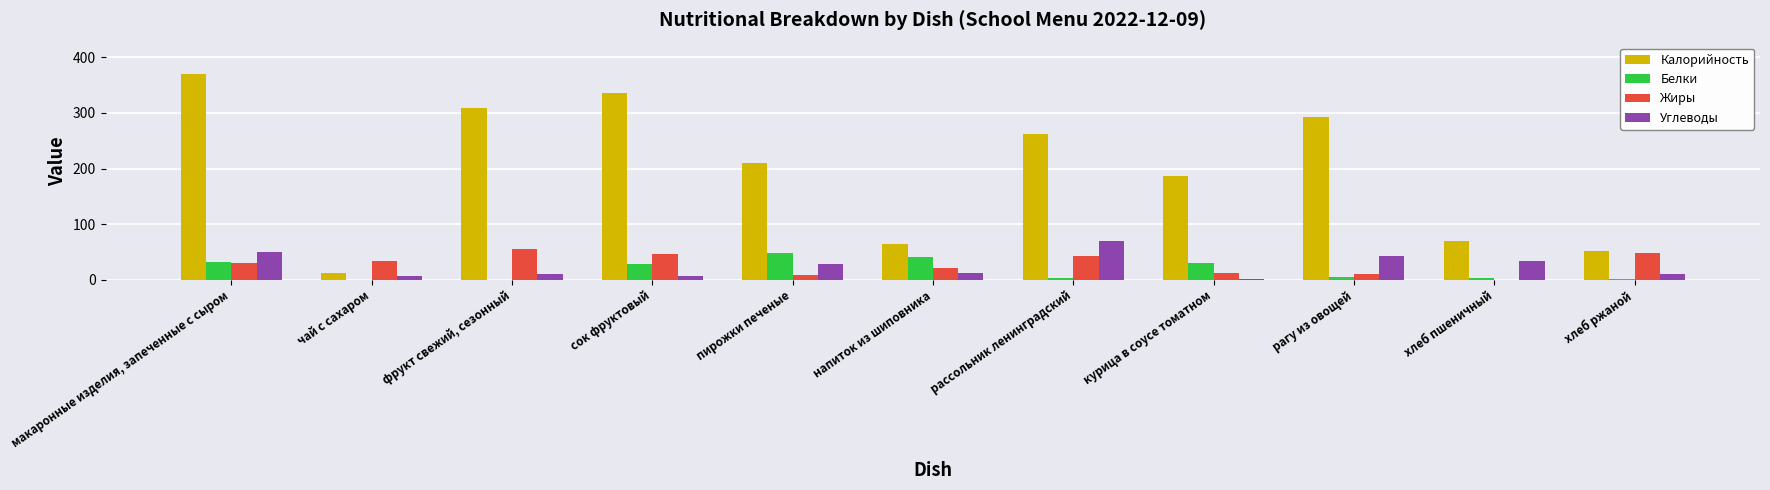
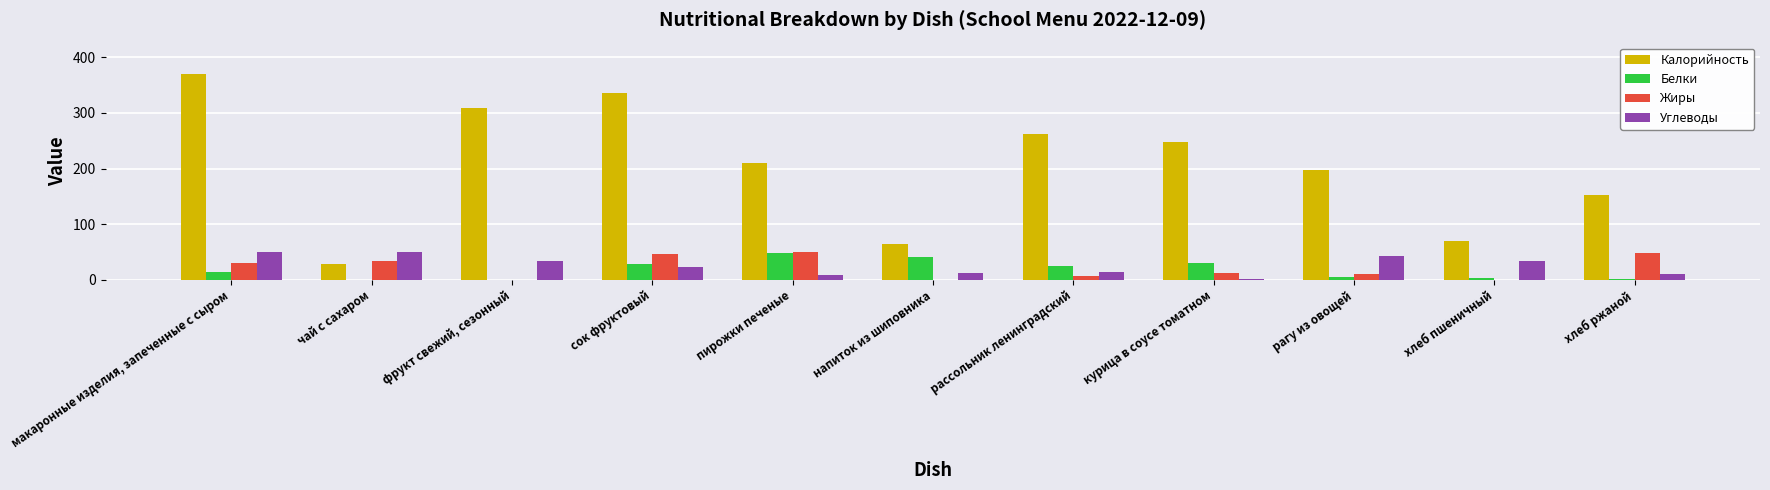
  {
    "Калорийность": {
      "макаронные изделия, запеченные с сыром": 370,
-     "чай с сахаром": 10,
+     "чай с сахаром": 30,
      "фрукт свежий, сезонный": 310,
      "сок фруктовый": 340,
      "пирожки печеные": 210,
      "напиток из шиповника": 60,
      "рассольник ленинградский": 260,
-     "курица в соусе томатном": 190,
-     "рагу из овощей": 290,
+     "курица в соусе томатном": 250,
+     "рагу из овощей": 200,
      "хлеб пшеничный": 70,
-     "хлеб ржаной": 50
+     "хлеб ржаной": 150
    },
    "Белки": {
-     "макаронные изделия, запеченные с сыром": 30,
+     "макаронные изделия, запеченные с сыром": 10,
      "сок фруктовый": 30,
      "пирожки печеные": 50,
      "напиток из шиповника": 40,
-     "рассольник ленинградский": 0,
+     "рассольник ленинградский": 30,
      "курица в соусе томатном": 30
    },
    "Жиры": {
      "макаронные изделия, запеченные с сыром": 30,
      "чай с сахаром": 30,
-     "фрукт свежий, сезонный": 60,
+     "фрукт свежий, сезонный": 0,
      "сок фруктовый": 50,
-     "пирожки печеные": 10,
-     "напиток из шиповника": 20,
-     "рассольник ленинградский": 40,
+     "пирожки печеные": 50,
+     "напиток из шиповника": 0,
+     "рассольник ленинградский": 10,
      "курица в соусе томатном": 10,
      "рагу из овощей": 10,
      "хлеб ржаной": 50
    },
    "Углеводы": {
      "макаронные изделия, запеченные с сыром": 50,
-     "чай с сахаром": 10,
-     "фрукт свежий, сезонный": 10,
-     "сок фруктовый": 10,
-     "пирожки печеные": 30,
+     "чай с сахаром": 50,
+     "фрукт свежий, сезонный": 30,
+     "сок фруктовый": 20,
+     "пирожки печеные": 10,
      "напиток из шиповника": 10,
-     "рассольник ленинградский": 70,
+     "рассольник ленинградский": 10,
      "рагу из овощей": 40,
      "хлеб пшеничный": 30,
      "хлеб ржаной": 10
    }
  }
